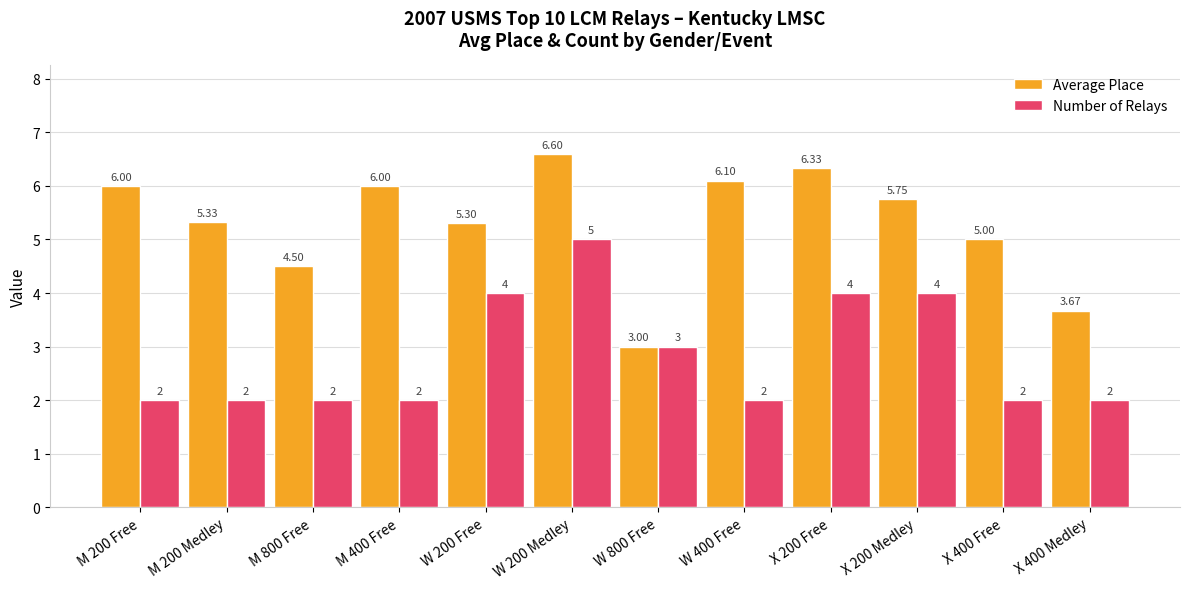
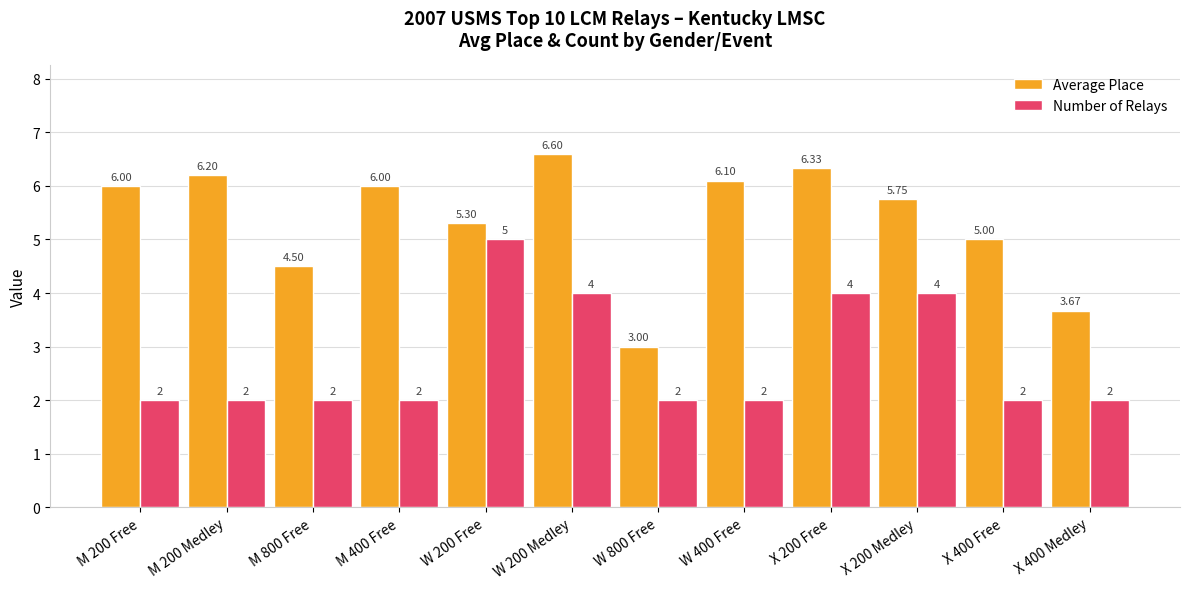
  {
    "Average Place": {
      "M 200 Free": 6.00,
-     "M 200 Medley": 5.33,
+     "M 200 Medley": 6.20,
      "M 800 Free": 4.50,
      "M 400 Free": 6.00,
      "W 200 Free": 5.30,
      "W 200 Medley": 6.60,
      "W 800 Free": 3.00,
      "W 400 Free": 6.10,
      "X 200 Free": 6.33,
      "X 200 Medley": 5.75,
      "X 400 Free": 5.00,
      "X 400 Medley": 3.67
    },
    "Number of Relays": {
      "M 200 Free": 2,
      "M 200 Medley": 2,
      "M 800 Free": 2,
      "M 400 Free": 2,
-     "W 200 Free": 4,
-     "W 200 Medley": 5,
-     "W 800 Free": 3,
+     "W 200 Free": 5,
+     "W 200 Medley": 4,
+     "W 800 Free": 2,
      "W 400 Free": 2,
      "X 200 Free": 4,
      "X 200 Medley": 4,
      "X 400 Free": 2,
      "X 400 Medley": 2
    }
  }
